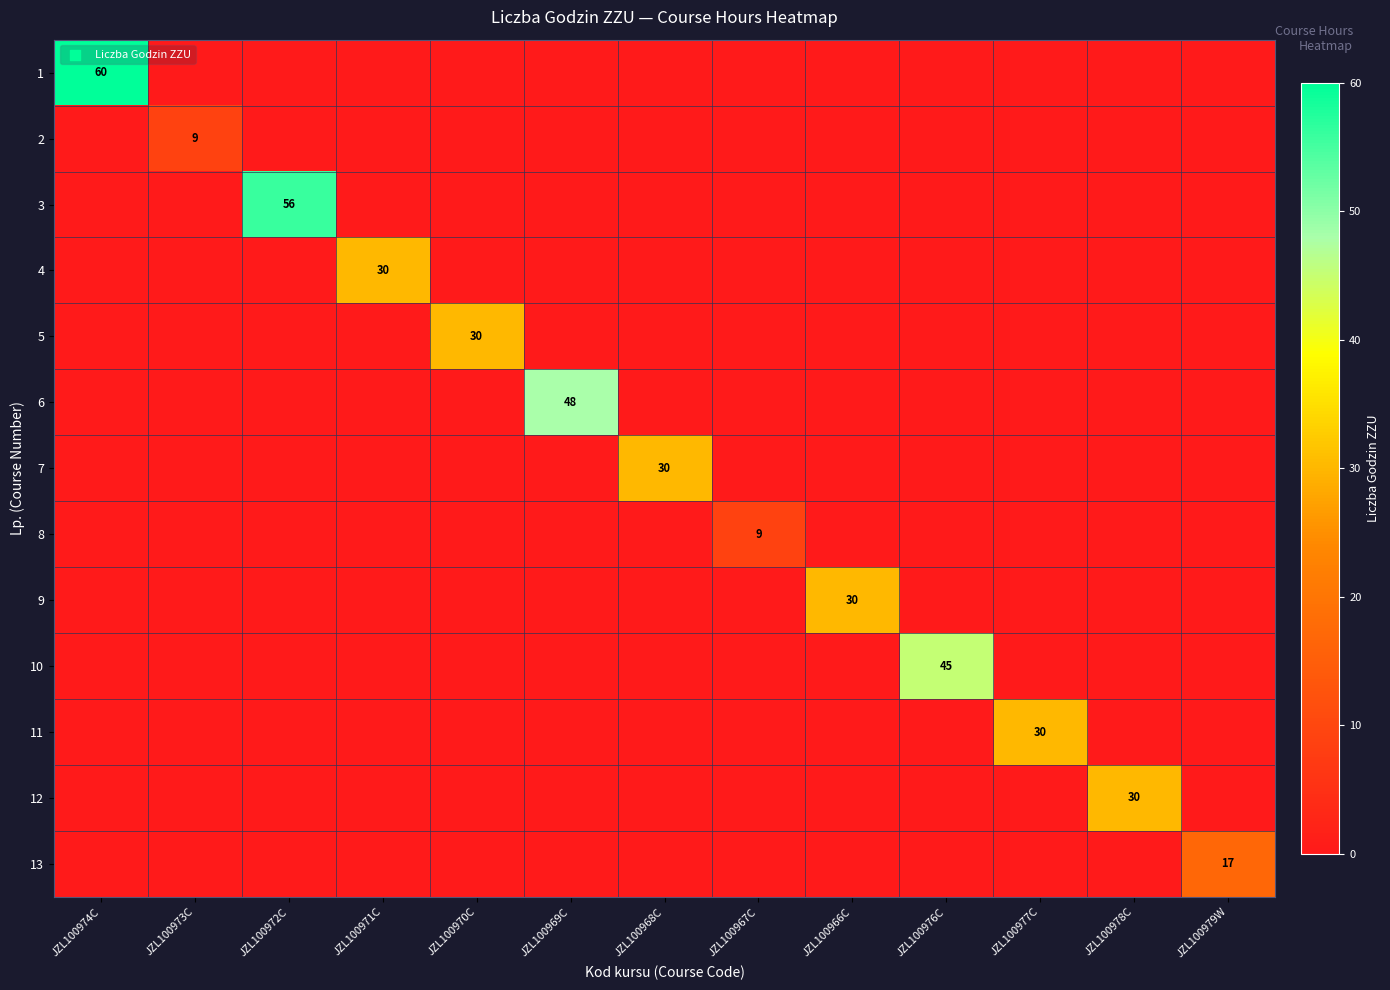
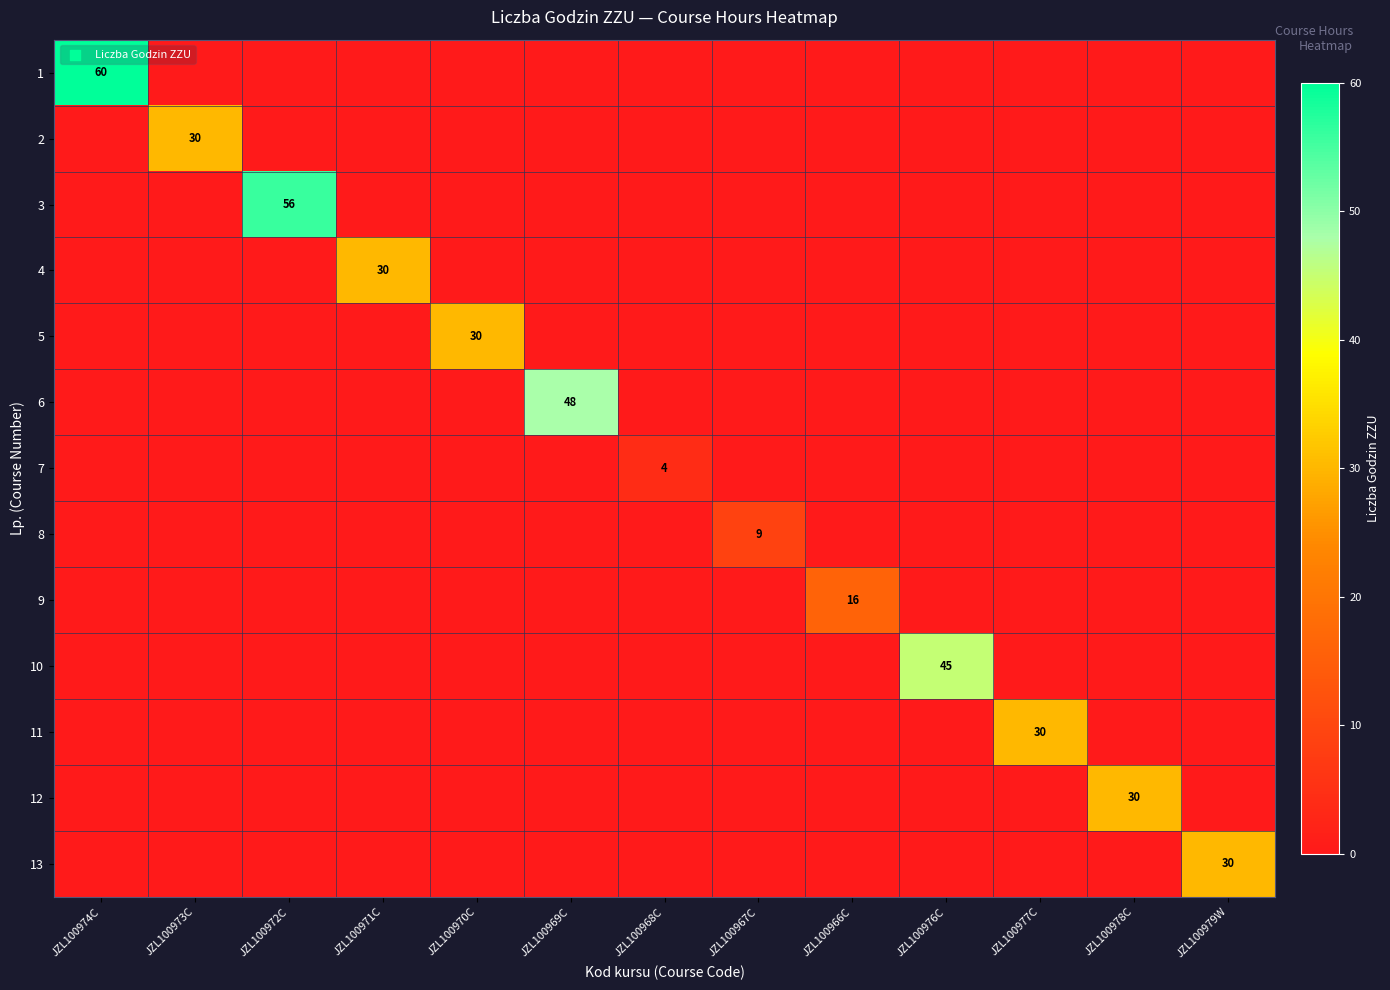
  {
    "1": {
      "JZL100974C": 60
    },
    "2": {
-     "JZL100973C": 9
+     "JZL100973C": 30
    },
    "3": {
      "JZL100972C": 56
    },
    "4": {
      "JZL100971C": 30
    },
    "5": {
      "JZL100970C": 30
    },
    "6": {
      "JZL100969C": 48
    },
    "7": {
-     "JZL100968C": 30
+     "JZL100968C": 4
    },
    "8": {
      "JZL100967C": 9
    },
    "9": {
-     "JZL100966C": 30
+     "JZL100966C": 16
    },
    "10": {
      "JZL100976C": 45
    },
    "11": {
      "JZL100977C": 30
    },
    "12": {
      "JZL100978C": 30
    },
    "13": {
-     "JZL100979W": 17
+     "JZL100979W": 30
    }
  }
